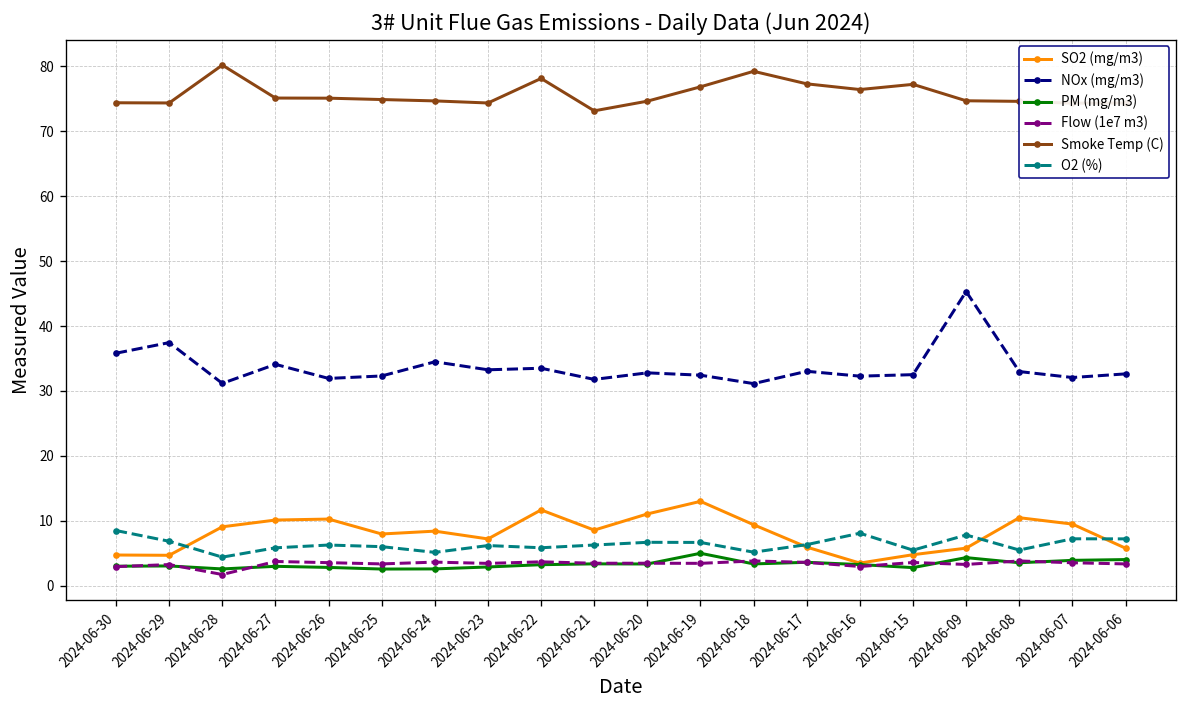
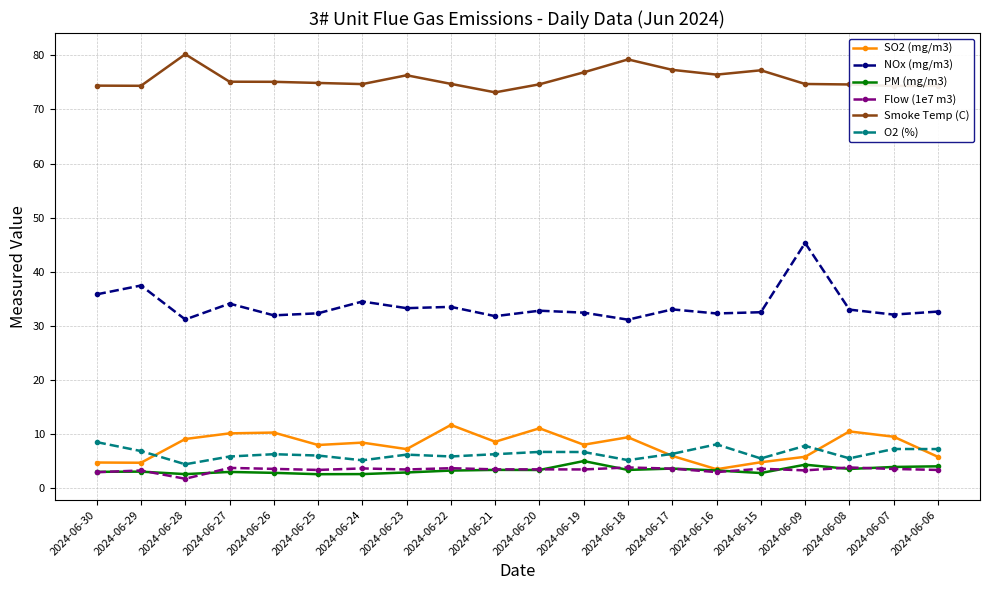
  {
    "SO2 (mg/m3)": {
      "2024-06-30": 5,
      "2024-06-29": 5,
      "2024-06-28": 9,
      "2024-06-27": 10,
      "2024-06-26": 10,
      "2024-06-25": 8,
      "2024-06-24": 8,
      "2024-06-23": 7,
      "2024-06-22": 12,
      "2024-06-21": 9,
      "2024-06-20": 11,
-     "2024-06-19": 13,
+     "2024-06-19": 8,
      "2024-06-18": 9,
      "2024-06-15": 5,
      "2024-06-09": 6,
      "2024-06-08": 10,
      "2024-06-07": 9,
      "2024-06-06": 6
    },
    "NOx (mg/m3)": {
      "2024-06-30": 36,
      "2024-06-29": 37,
      "2024-06-28": 31,
      "2024-06-27": 34,
      "2024-06-26": 32,
      "2024-06-25": 32,
      "2024-06-24": 34,
      "2024-06-23": 33,
      "2024-06-22": 34,
      "2024-06-21": 32,
      "2024-06-20": 33,
      "2024-06-19": 32,
      "2024-06-18": 31,
      "2024-06-17": 33,
      "2024-06-16": 32,
      "2024-06-15": 33,
      "2024-06-09": 45,
      "2024-06-08": 33,
      "2024-06-07": 32,
      "2024-06-06": 33
    },
    "PM (mg/m3)": {
      "2024-06-28": 3,
      "2024-06-27": 3,
      "2024-06-26": 3,
      "2024-06-25": 3,
      "2024-06-24": 3,
      "2024-06-23": 3,
      "2024-06-19": 5,
      "2024-06-15": 3,
      "2024-06-09": 4,
      "2024-06-06": 4
    },
    "Flow (1e7 m3)": {
      "2024-06-28": 2,
      "2024-06-27": 4,
      "2024-06-26": 4,
      "2024-06-25": 3,
      "2024-06-24": 4,
      "2024-06-23": 3,
      "2024-06-19": 3,
      "2024-06-15": 4,
      "2024-06-09": 3,
      "2024-06-06": 3
    },
    "Smoke Temp (C)": {
      "2024-06-30": 74,
      "2024-06-29": 74,
      "2024-06-28": 80,
      "2024-06-27": 75,
      "2024-06-26": 75,
      "2024-06-25": 75,
      "2024-06-24": 75,
-     "2024-06-23": 74,
-     "2024-06-22": 78,
+     "2024-06-23": 76,
+     "2024-06-22": 75,
      "2024-06-21": 73,
      "2024-06-20": 75,
      "2024-06-19": 77,
      "2024-06-18": 79,
      "2024-06-17": 77,
      "2024-06-16": 76,
      "2024-06-15": 77,
      "2024-06-09": 75
    },
    "O2 (%)": {
      "2024-06-30": 8,
      "2024-06-29": 7,
      "2024-06-28": 4,
      "2024-06-27": 6,
      "2024-06-26": 6,
      "2024-06-25": 6,
      "2024-06-24": 5,
      "2024-06-23": 6,
      "2024-06-22": 6,
      "2024-06-21": 6,
      "2024-06-20": 7,
      "2024-06-19": 7,
      "2024-06-18": 5,
      "2024-06-16": 8,
      "2024-06-15": 5,
      "2024-06-09": 8,
      "2024-06-08": 5,
      "2024-06-07": 7,
      "2024-06-06": 7
    }
  }
